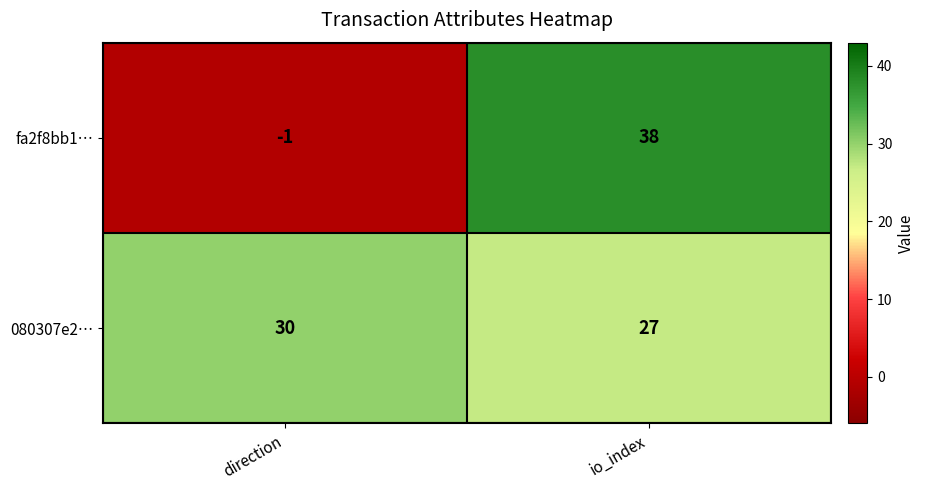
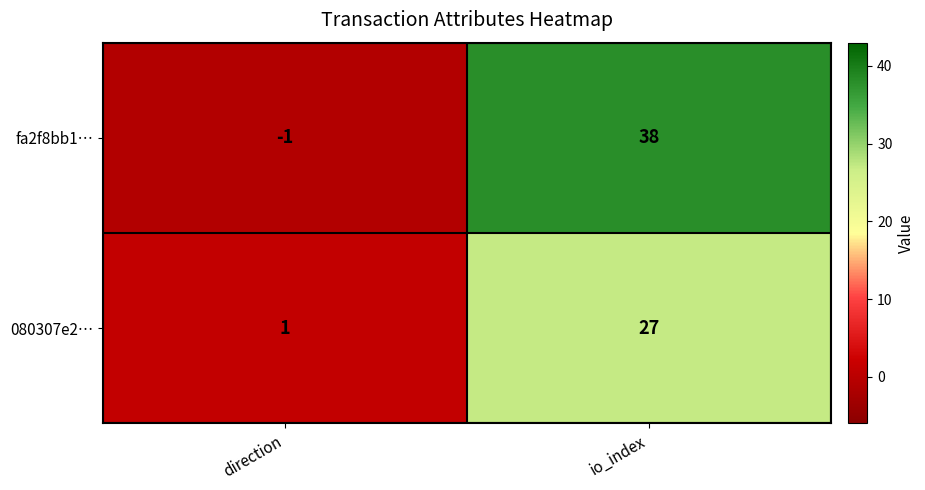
  {
    "fa2f8bb1…": {
      "direction": -1,
      "io_index": 38
    },
    "080307e2…": {
-     "direction": 30,
+     "direction": 1,
      "io_index": 27
    }
  }
